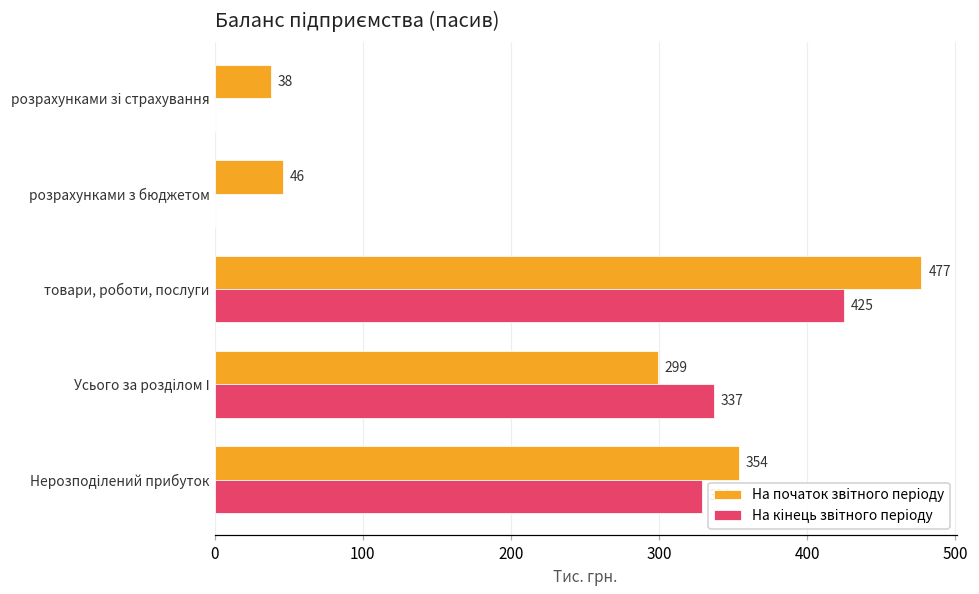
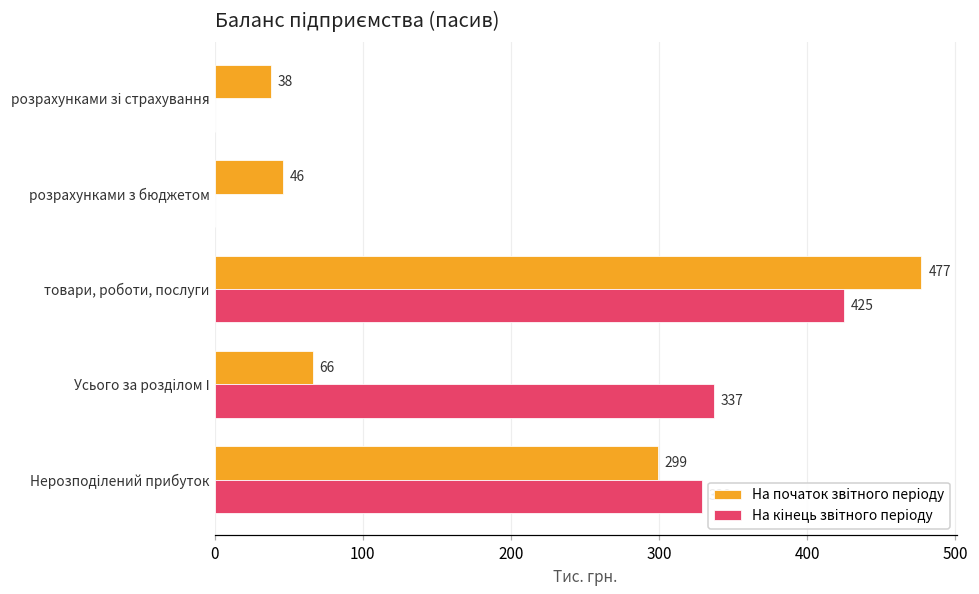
  {
    "На початок звітного періоду": {
      "розрахунками зі страхування": 38,
      "розрахунками з бюджетом": 46,
      "товари, роботи, послуги": 477,
-     "Усього за розділом І": 299,
-     "Нерозподілений прибуток": 354
+     "Усього за розділом І": 66,
+     "Нерозподілений прибуток": 299
    },
    "На кінець звітного періоду": {
      "товари, роботи, послуги": 425,
      "Усього за розділом І": 337
    }
  }
